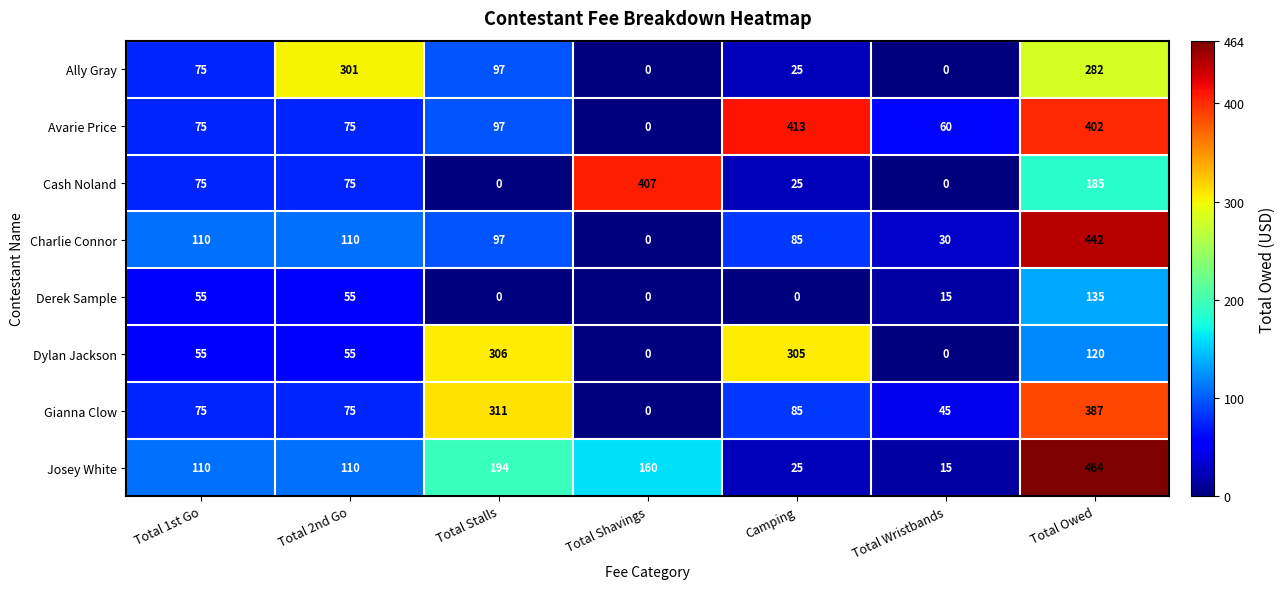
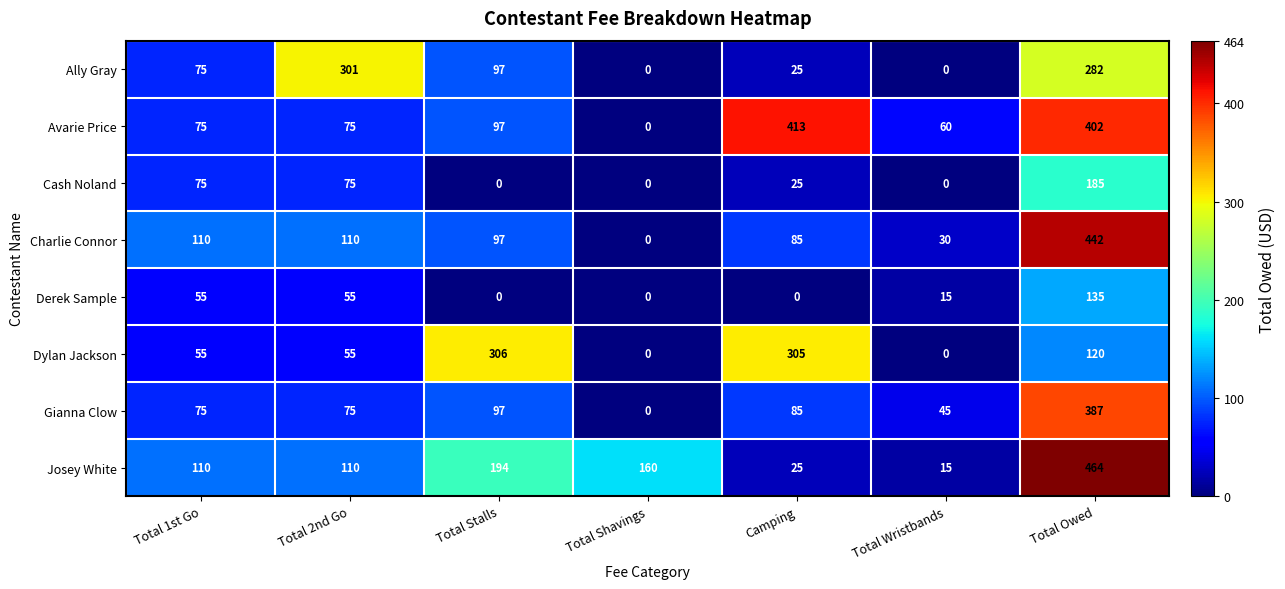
  {
    "Ally Gray": {
      "Total 1st Go": 75,
      "Total 2nd Go": 301,
      "Total Stalls": 97,
      "Total Shavings": 0,
      "Camping": 25,
      "Total Wristbands": 0,
      "Total Owed": 282
    },
    "Avarie Price": {
      "Total 1st Go": 75,
      "Total 2nd Go": 75,
      "Total Stalls": 97,
      "Total Shavings": 0,
      "Camping": 413,
      "Total Wristbands": 60,
      "Total Owed": 402
    },
    "Cash Noland": {
      "Total 1st Go": 75,
      "Total 2nd Go": 75,
      "Total Stalls": 0,
-     "Total Shavings": 407,
+     "Total Shavings": 0,
      "Camping": 25,
      "Total Wristbands": 0,
      "Total Owed": 185
    },
    "Charlie Connor": {
      "Total 1st Go": 110,
      "Total 2nd Go": 110,
      "Total Stalls": 97,
      "Total Shavings": 0,
      "Camping": 85,
      "Total Wristbands": 30,
      "Total Owed": 442
    },
    "Derek Sample": {
      "Total 1st Go": 55,
      "Total 2nd Go": 55,
      "Total Stalls": 0,
      "Total Shavings": 0,
      "Camping": 0,
      "Total Wristbands": 15,
      "Total Owed": 135
    },
    "Dylan Jackson": {
      "Total 1st Go": 55,
      "Total 2nd Go": 55,
      "Total Stalls": 306,
      "Total Shavings": 0,
      "Camping": 305,
      "Total Wristbands": 0,
      "Total Owed": 120
    },
    "Gianna Clow": {
      "Total 1st Go": 75,
      "Total 2nd Go": 75,
-     "Total Stalls": 311,
+     "Total Stalls": 97,
      "Total Shavings": 0,
      "Camping": 85,
      "Total Wristbands": 45,
      "Total Owed": 387
    },
    "Josey White": {
      "Total 1st Go": 110,
      "Total 2nd Go": 110,
      "Total Stalls": 194,
      "Total Shavings": 160,
      "Camping": 25,
      "Total Wristbands": 15,
      "Total Owed": 464
    }
  }
